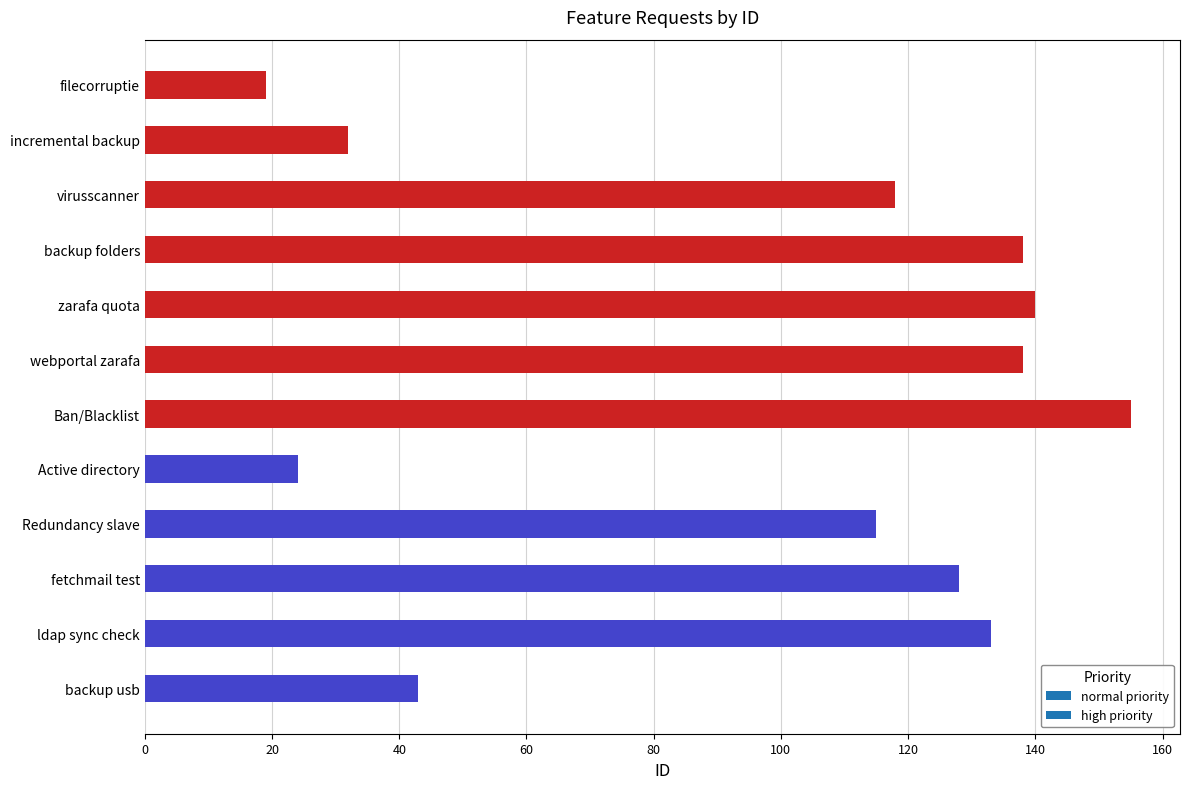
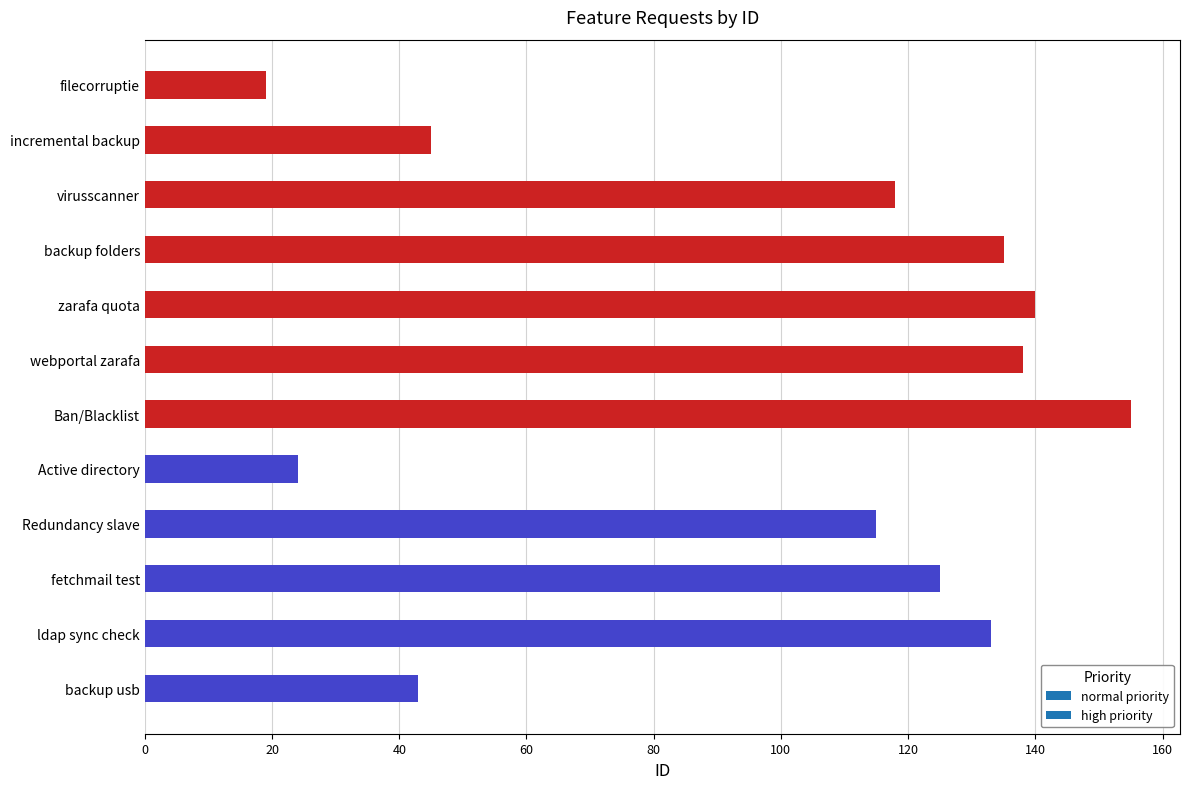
  {
    "filecorruptie": 19,
-   "incremental backup": 32,
+   "incremental backup": 45,
    "virusscanner": 118,
-   "backup folders": 138,
+   "backup folders": 135,
    "zarafa quota": 140,
    "webportal zarafa": 138,
    "Ban/Blacklist": 155,
    "Active directory": 24,
    "Redundancy slave": 115,
-   "fetchmail test": 128,
+   "fetchmail test": 125,
    "ldap sync check": 133,
    "backup usb": 43
  }
